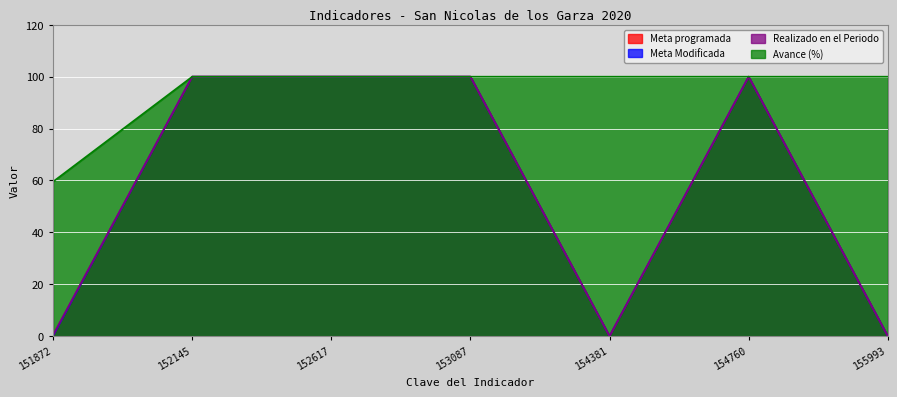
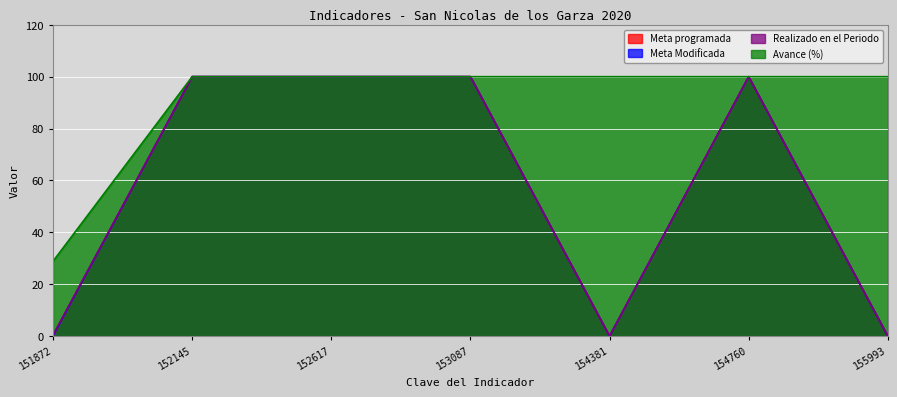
  {
    "Realizado en el Periodo": {
      "154381": 0,
      "155993": 0
    },
    "Avance (%)": {
-     "151872": 60,
+     "151872": 29,
      "154381": 100,
      "155993": 100
    }
  }
